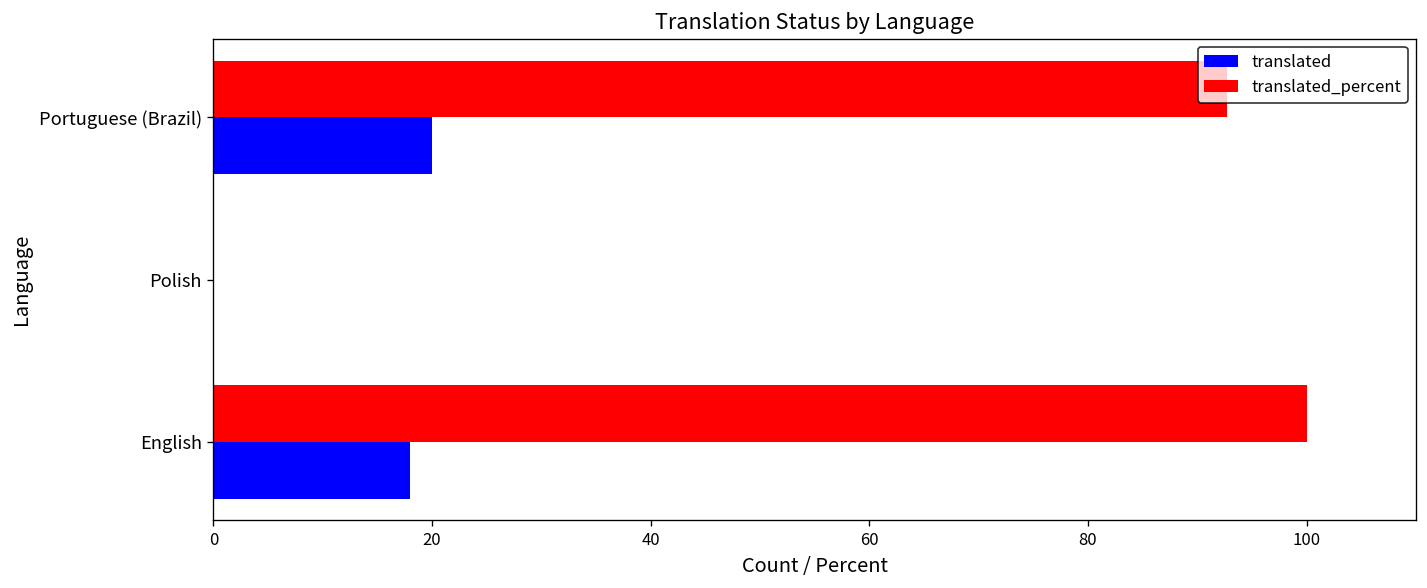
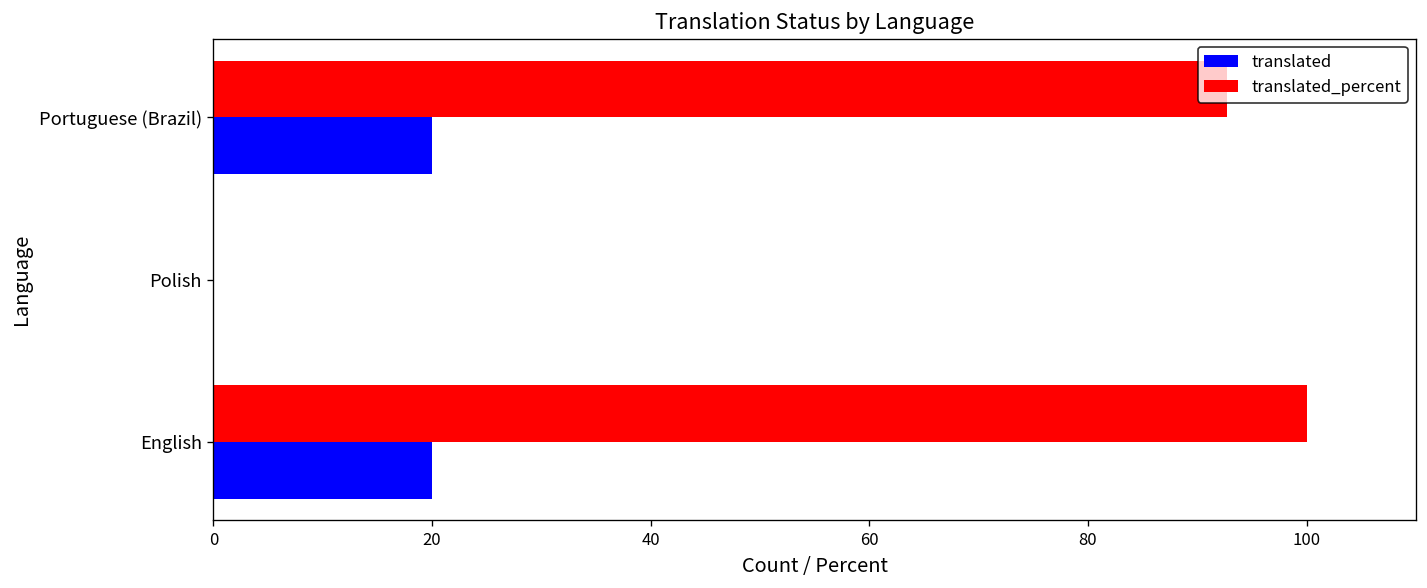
  {
    "translated": {
      "Portuguese (Brazil)": 20,
      "Polish": 0,
-     "English": 18
+     "English": 20
    },
    "translated_percent": {
      "Polish": 0,
      "English": 100
    }
  }
